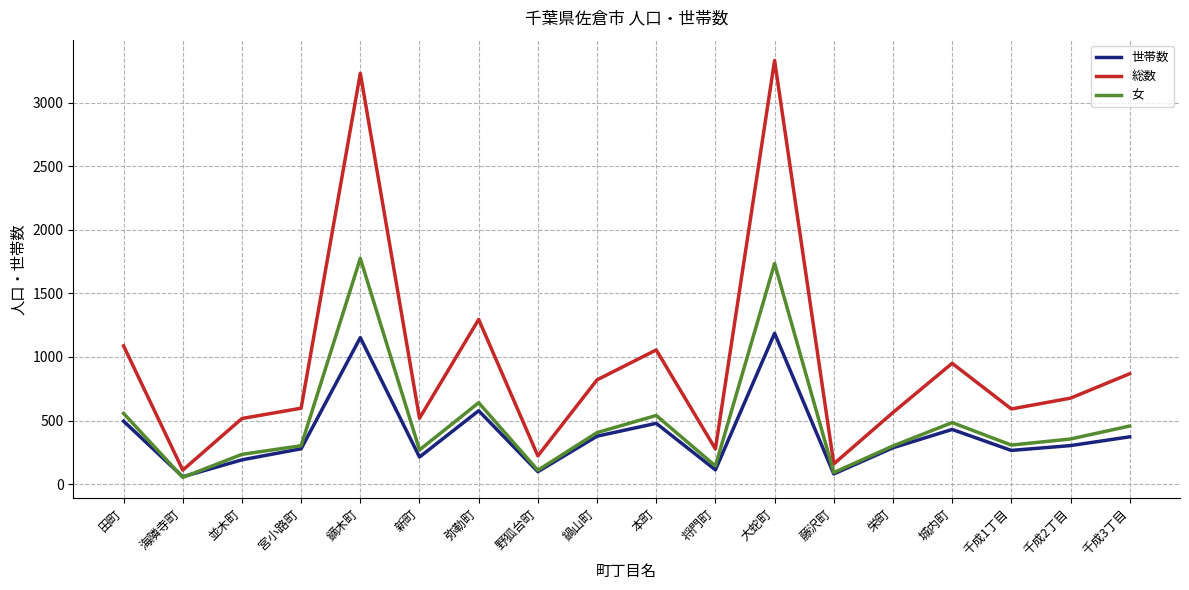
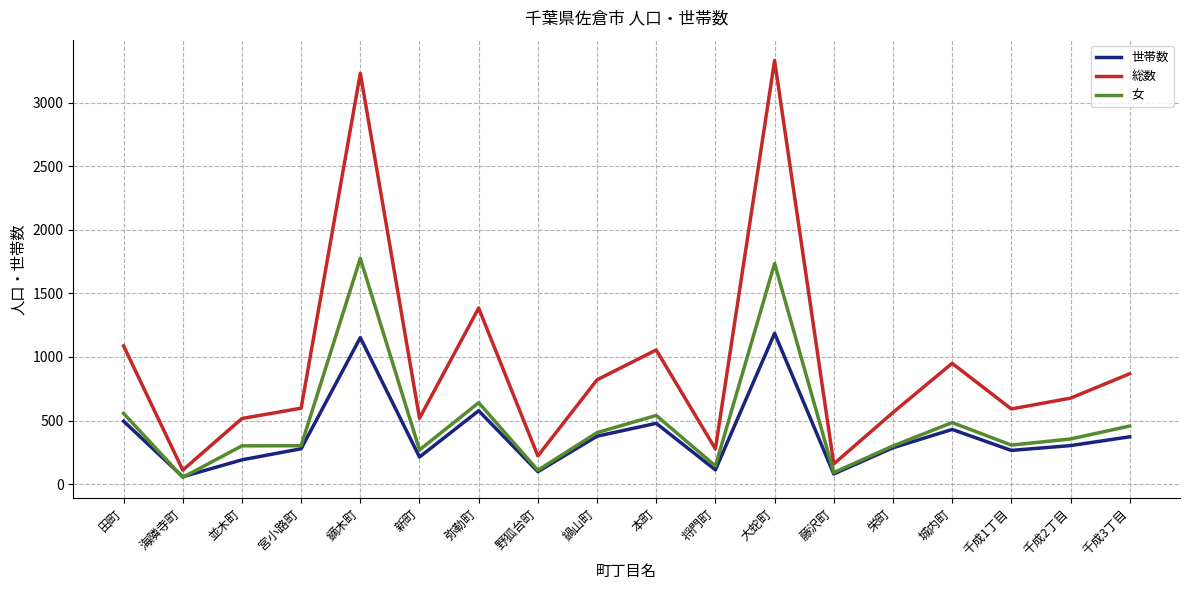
  {
    "世帯数": {
      "田町": 500,
      "並木町": 190,
      "宮小路町": 280,
      "鏑木町": 1150,
      "新町": 210,
      "弥勒町": 580,
      "鍋山町": 380,
      "本町": 480,
      "将門町": 110,
      "大蛇町": 1190,
      "城内町": 430,
      "千成1丁目": 270,
      "千成2丁目": 300,
      "千成3丁目": 370
    },
    "総数": {
      "田町": 1090,
      "海隣寺町": 110,
      "並木町": 520,
      "宮小路町": 600,
      "鏑木町": 3230,
      "新町": 520,
-     "弥勒町": 1300,
+     "弥勒町": 1380,
      "野狐台町": 220,
      "鍋山町": 820,
      "本町": 1060,
      "将門町": 280,
      "大蛇町": 3330,
      "藤沢町": 160,
      "栄町": 560,
      "城内町": 950,
      "千成1丁目": 590,
      "千成2丁目": 680,
      "千成3丁目": 870
    },
    "女": {
      "田町": 560,
-     "並木町": 230,
+     "並木町": 300,
      "宮小路町": 300,
      "鏑木町": 1780,
      "新町": 270,
      "弥勒町": 640,
      "鍋山町": 410,
      "本町": 540,
      "将門町": 140,
      "大蛇町": 1740,
      "城内町": 480,
      "千成1丁目": 310,
      "千成2丁目": 360,
      "千成3丁目": 460
    }
  }
